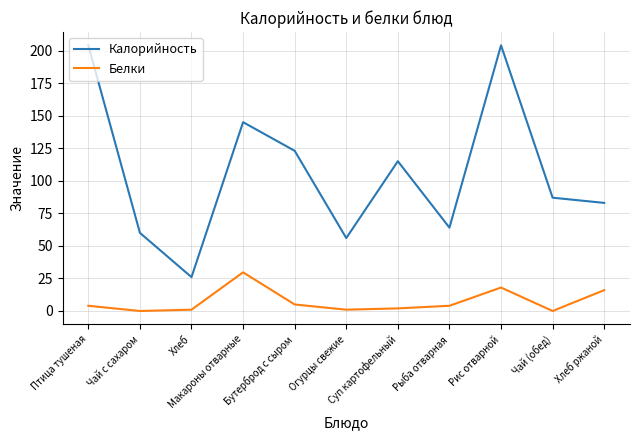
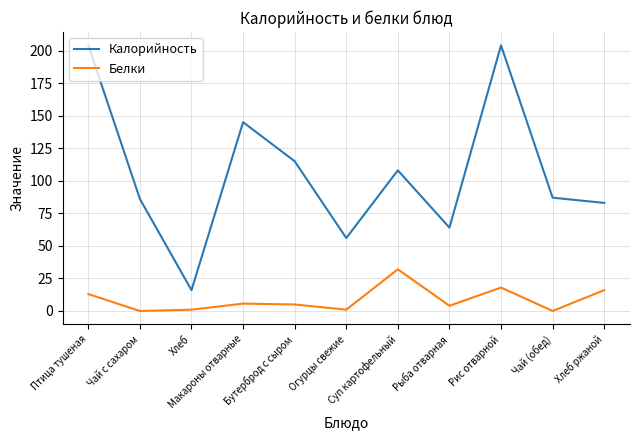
  {
    "Калорийность": {
-     "Чай с сахаром": 60,
-     "Хлеб": 26,
+     "Чай с сахаром": 86,
+     "Хлеб": 16,
      "Макароны отварные": 145,
-     "Бутерброд с сыром": 123,
+     "Бутерброд с сыром": 115,
      "Огурцы свежие": 56,
-     "Суп картофельный": 115,
+     "Суп картофельный": 108,
      "Рыба отварная": 64,
      "Рис отварной": 204,
      "Чай (обед)": 87,
      "Хлеб ржаной": 83
    },
    "Белки": {
-     "Птица тушеная": 4,
+     "Птица тушеная": 13,
      "Чай с сахаром": 0,
      "Хлеб": 1,
-     "Макароны отварные": 30,
+     "Макароны отварные": 6,
      "Бутерброд с сыром": 5,
      "Огурцы свежие": 1,
-     "Суп картофельный": 2,
+     "Суп картофельный": 32,
      "Рыба отварная": 4,
      "Рис отварной": 18,
      "Чай (обед)": 0,
      "Хлеб ржаной": 16
    }
  }
